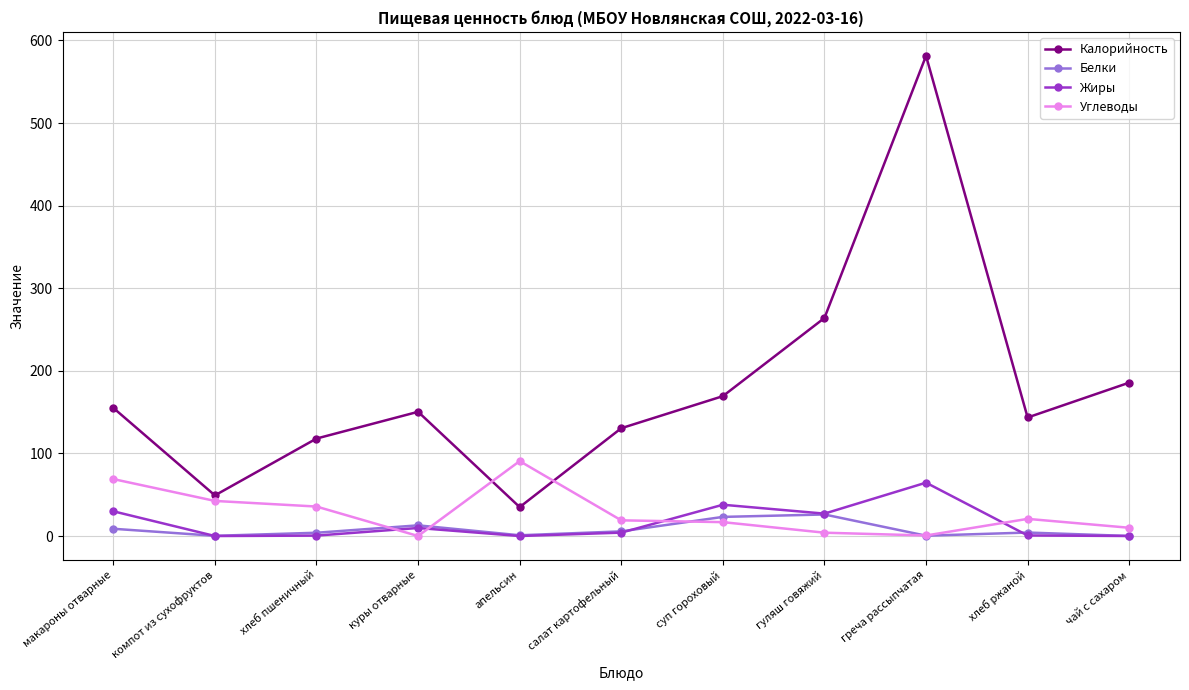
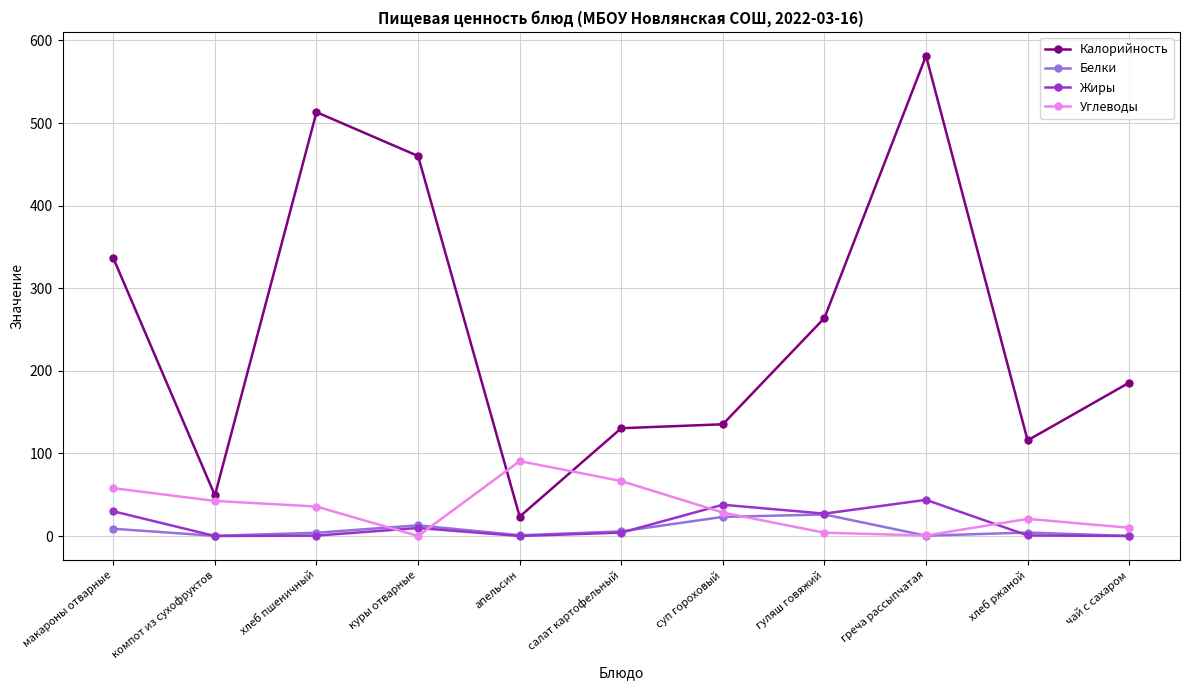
  {
    "Калорийность": {
-     "макароны отварные": 160,
+     "макароны отварные": 340,
      "компот из сухофруктов": 50,
-     "хлеб пшеничный": 120,
-     "куры отварные": 150,
-     "апельсин": 40,
+     "хлеб пшеничный": 510,
+     "куры отварные": 460,
+     "апельсин": 20,
      "салат картофельный": 130,
-     "суп гороховый": 170,
+     "суп гороховый": 140,
      "гуляш говяжий": 260,
      "греча рассыпчатая": 580,
-     "хлеб ржаной": 140,
+     "хлеб ржаной": 120,
      "чай с сахаром": 190
    },
    "Белки": {
      "макароны отварные": 10,
      "хлеб пшеничный": 0,
      "куры отварные": 10,
      "суп гороховый": 20,
      "хлеб ржаной": 0
    },
    "Жиры": {
      "макароны отварные": 30,
      "хлеб пшеничный": 0,
      "куры отварные": 10,
      "суп гороховый": 40,
-     "греча рассыпчатая": 60,
+     "греча рассыпчатая": 40,
      "хлеб ржаной": 0
    },
    "Углеводы": {
-     "макароны отварные": 70,
+     "макароны отварные": 60,
      "компот из сухофруктов": 40,
      "хлеб пшеничный": 40,
      "куры отварные": 0,
      "апельсин": 90,
-     "салат картофельный": 20,
-     "суп гороховый": 20,
+     "салат картофельный": 70,
+     "суп гороховый": 30,
      "гуляш говяжий": 0,
      "хлеб ржаной": 20,
      "чай с сахаром": 10
    }
  }
